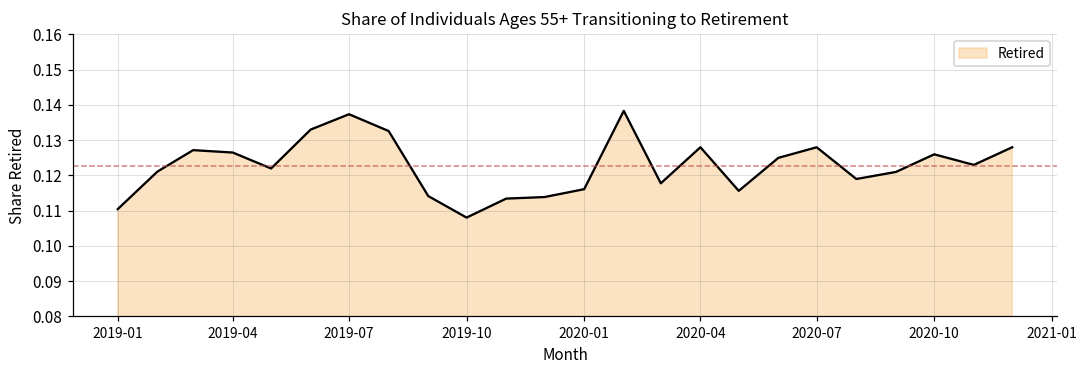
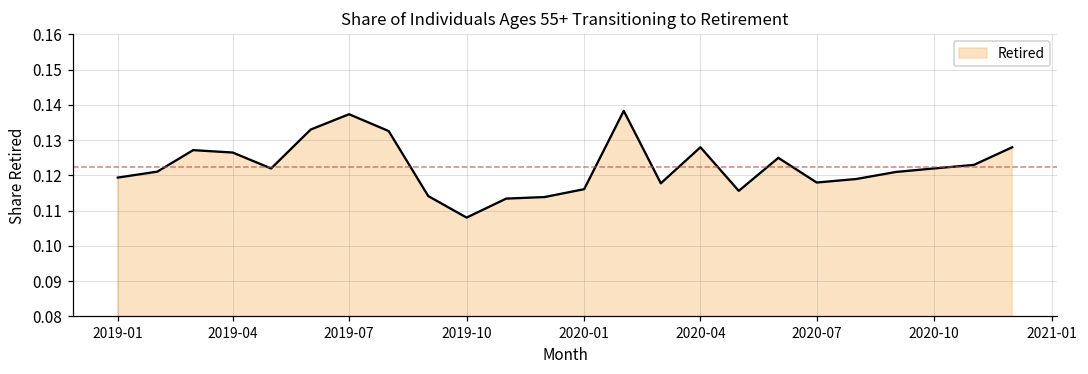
  {
-   "2019-01": 0.110,
+   "2019-01": 0.119,
    "2019-04": 0.127,
    "2019-07": 0.137,
    "2019-10": 0.108,
    "2020-01": 0.116,
    "2020-04": 0.128,
-   "2020-07": 0.128,
-   "2020-10": 0.126
+   "2020-07": 0.118,
+   "2020-10": 0.122
  }
